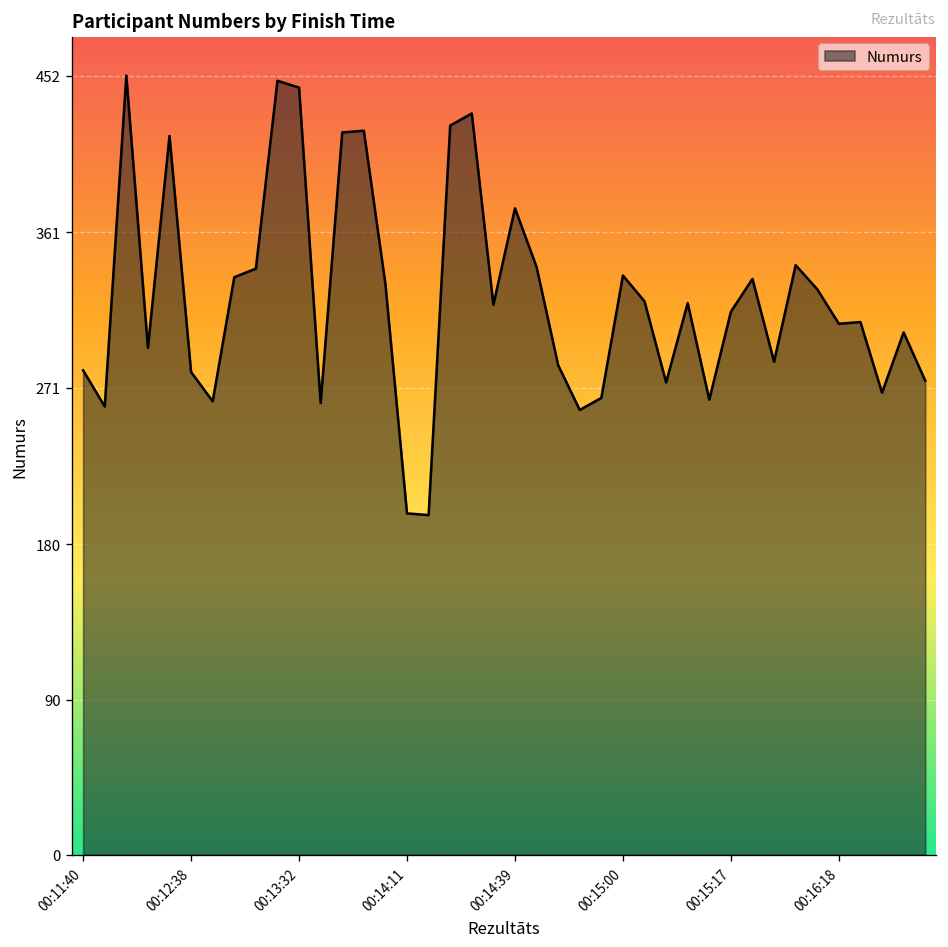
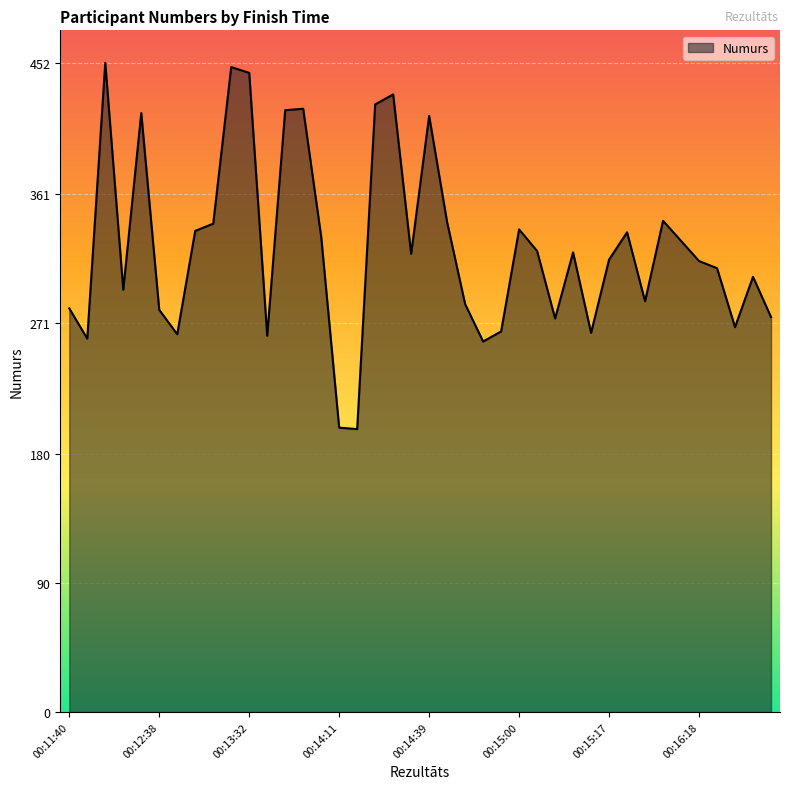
  {
    "00:11:40": 281,
    "00:13:32": 445,
    "00:14:11": 198,
-   "00:14:39": 375,
+   "00:14:39": 415,
    "00:15:17": 315,
-   "00:16:18": 308
+   "00:16:18": 314
  }
